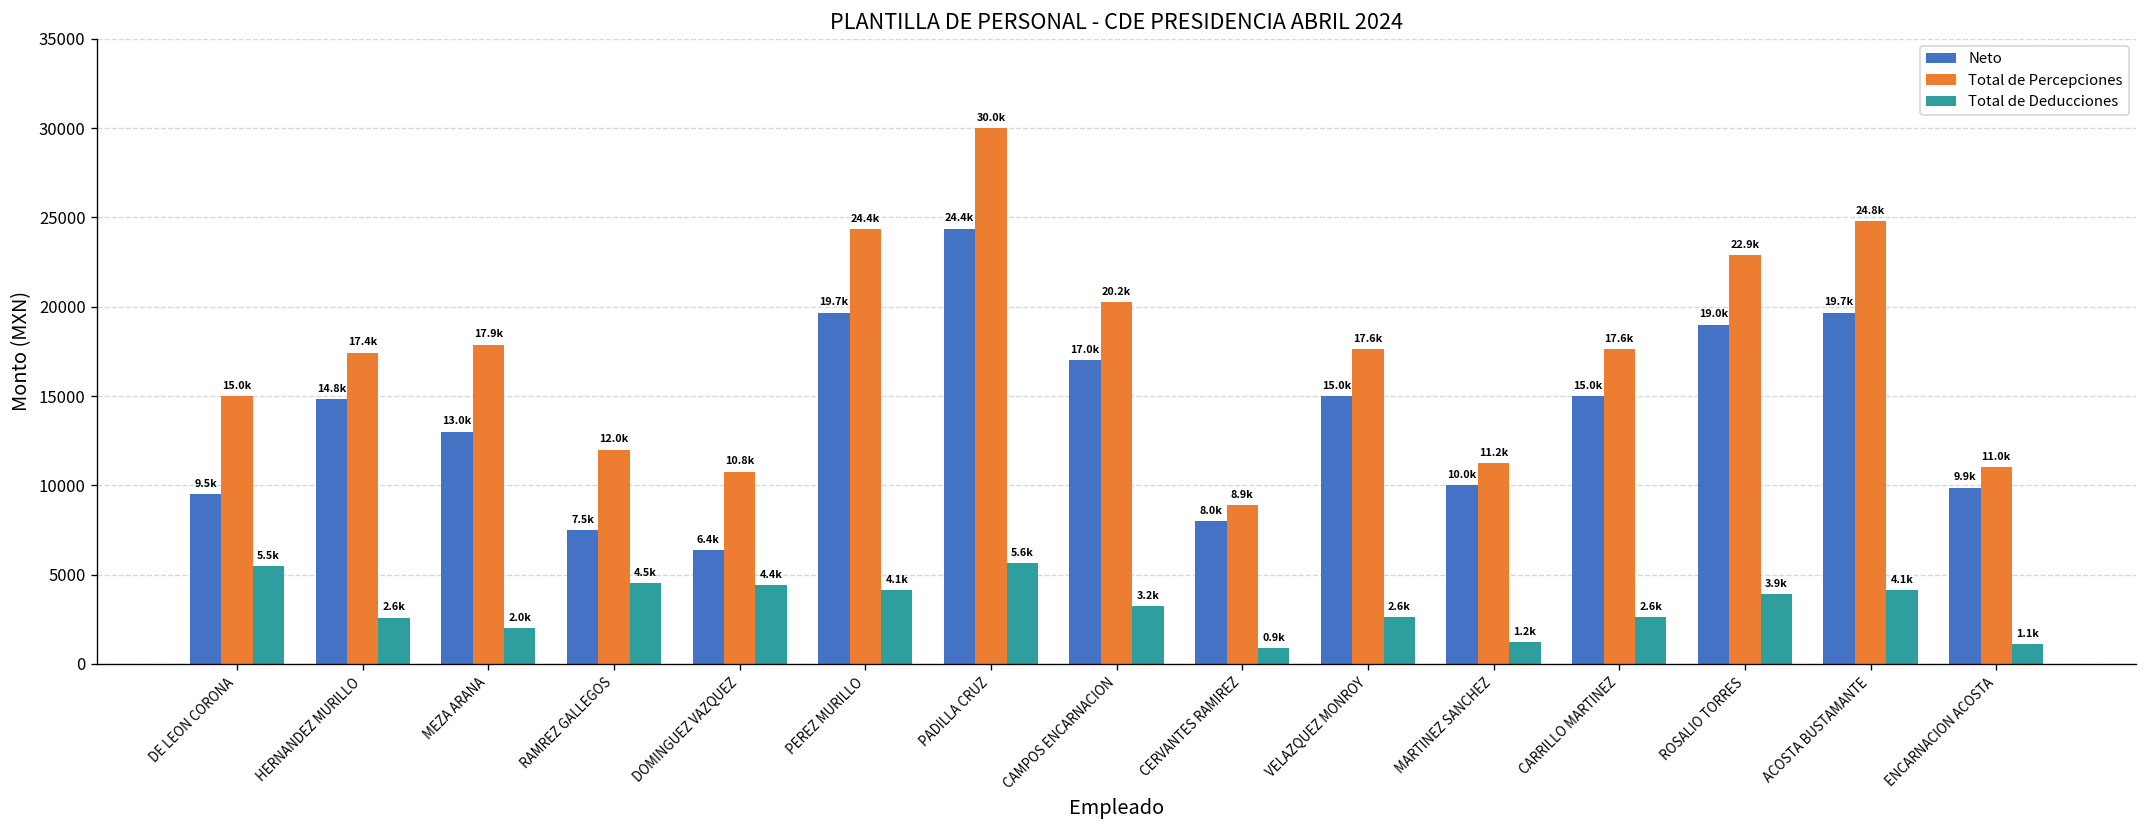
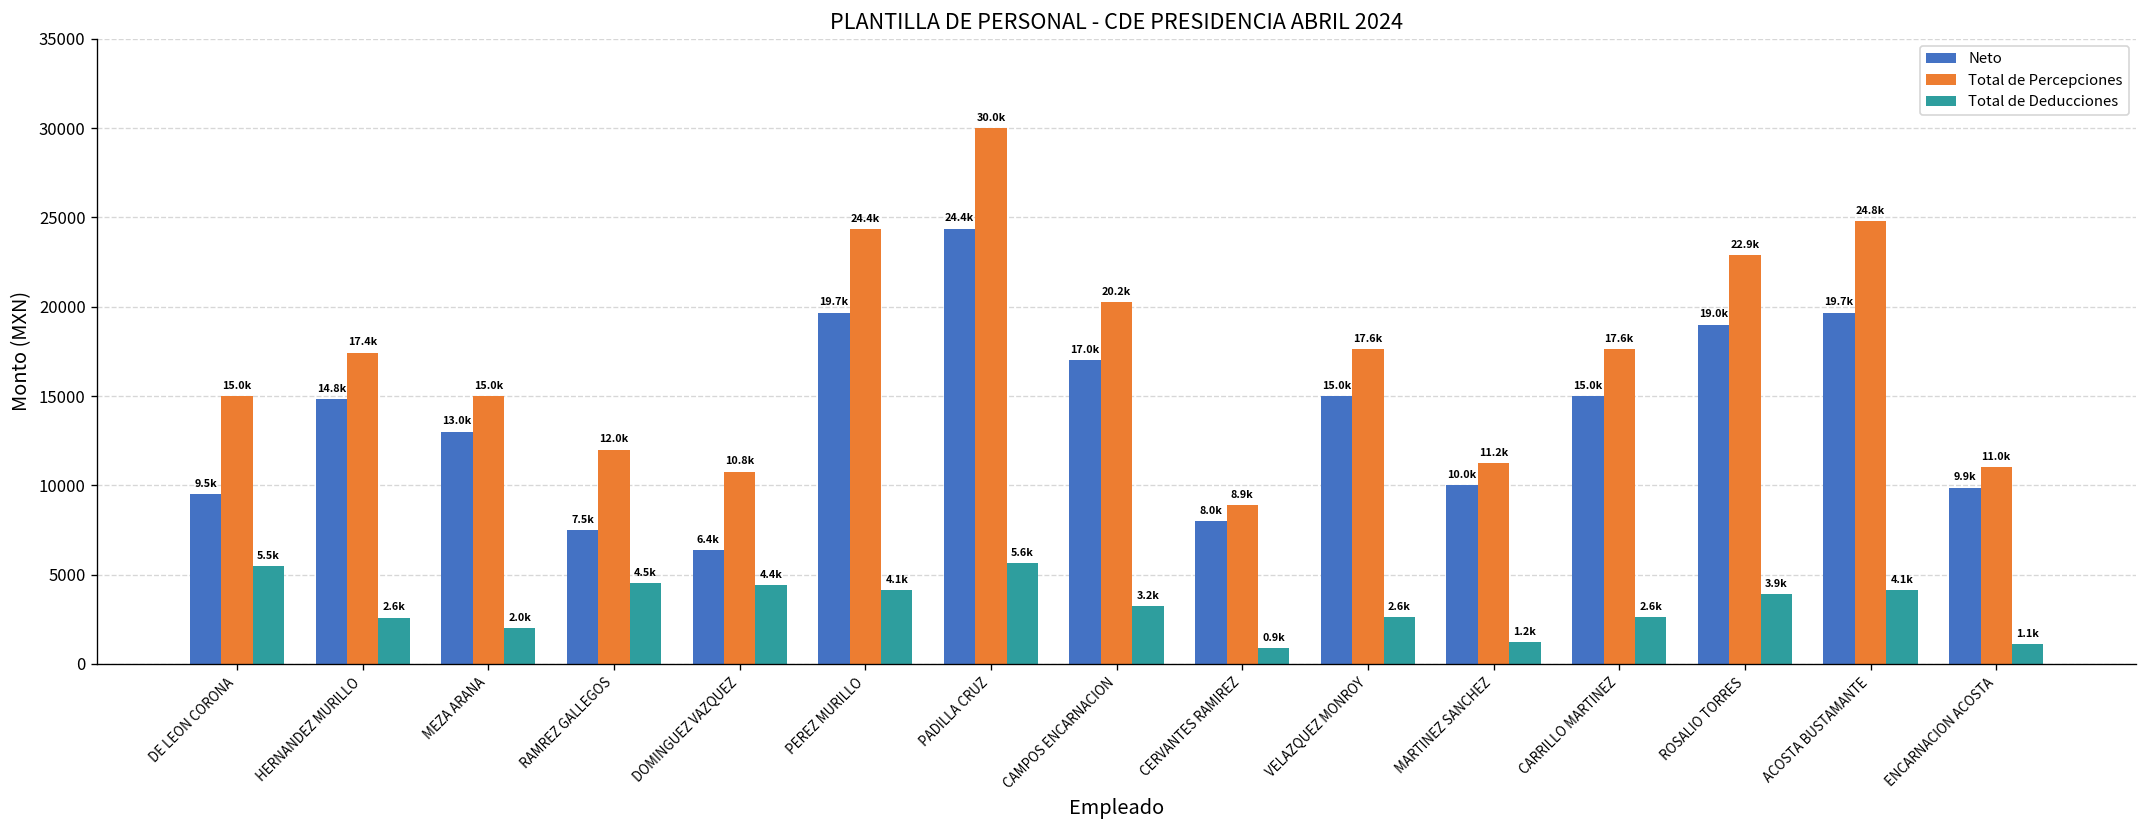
  {
    "Neto": {
      "DE LEON CORONA": "9.5k",
      "HERNANDEZ MURILLO": "14.8k",
      "MEZA ARANA": "13.0k",
      "RAMREZ GALLEGOS": "7.5k",
      "DOMINGUEZ VAZQUEZ": "6.4k",
      "PEREZ MURILLO": "19.7k",
      "PADILLA CRUZ": "24.4k",
      "CAMPOS ENCARNACION": "17.0k",
      "CERVANTES RAMIREZ": "8.0k",
      "VELAZQUEZ MONROY": "15.0k",
      "MARTINEZ SANCHEZ": "10.0k",
      "CARRILLO MARTINEZ": "15.0k",
      "ROSALIO TORRES": "19.0k",
      "ACOSTA BUSTAMANTE": "19.7k",
      "ENCARNACION ACOSTA": "9.9k"
    },
    "Total de Percepciones": {
      "DE LEON CORONA": "15.0k",
      "HERNANDEZ MURILLO": "17.4k",
-     "MEZA ARANA": "17.9k",
+     "MEZA ARANA": "15.0k",
      "RAMREZ GALLEGOS": "12.0k",
      "DOMINGUEZ VAZQUEZ": "10.8k",
      "PEREZ MURILLO": "24.4k",
      "PADILLA CRUZ": "30.0k",
      "CAMPOS ENCARNACION": "20.2k",
      "CERVANTES RAMIREZ": "8.9k",
      "VELAZQUEZ MONROY": "17.6k",
      "MARTINEZ SANCHEZ": "11.2k",
      "CARRILLO MARTINEZ": "17.6k",
      "ROSALIO TORRES": "22.9k",
      "ACOSTA BUSTAMANTE": "24.8k",
      "ENCARNACION ACOSTA": "11.0k"
    },
    "Total de Deducciones": {
      "DE LEON CORONA": "5.5k",
      "HERNANDEZ MURILLO": "2.6k",
      "MEZA ARANA": "2.0k",
      "RAMREZ GALLEGOS": "4.5k",
      "DOMINGUEZ VAZQUEZ": "4.4k",
      "PEREZ MURILLO": "4.1k",
      "PADILLA CRUZ": "5.6k",
      "CAMPOS ENCARNACION": "3.2k",
      "CERVANTES RAMIREZ": "0.9k",
      "VELAZQUEZ MONROY": "2.6k",
      "MARTINEZ SANCHEZ": "1.2k",
      "CARRILLO MARTINEZ": "2.6k",
      "ROSALIO TORRES": "3.9k",
      "ACOSTA BUSTAMANTE": "4.1k",
      "ENCARNACION ACOSTA": "1.1k"
    }
  }
